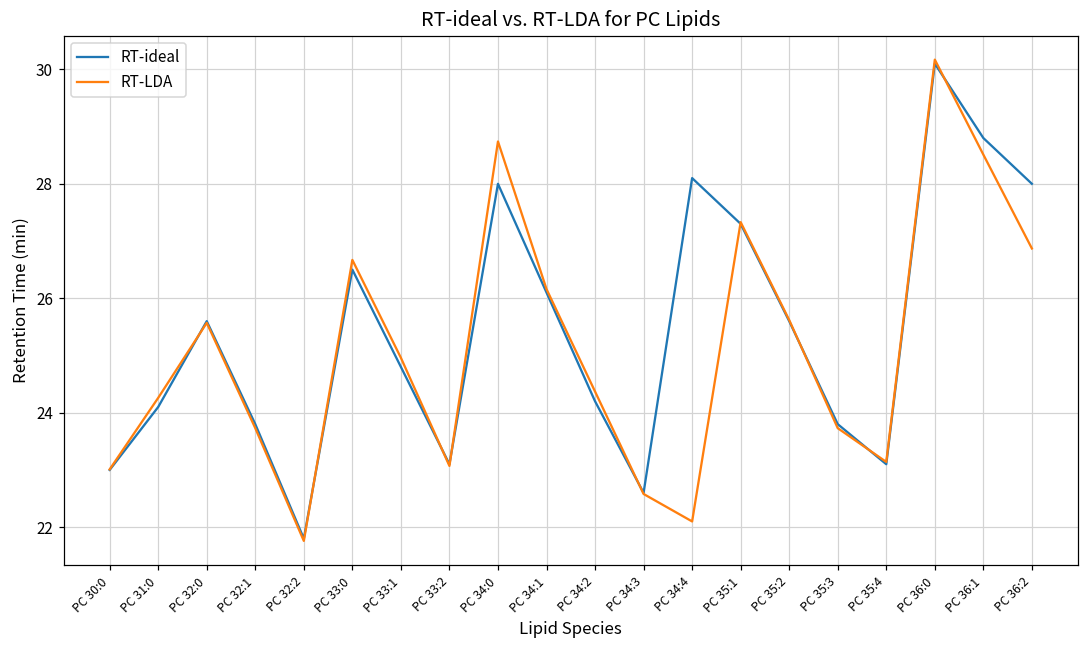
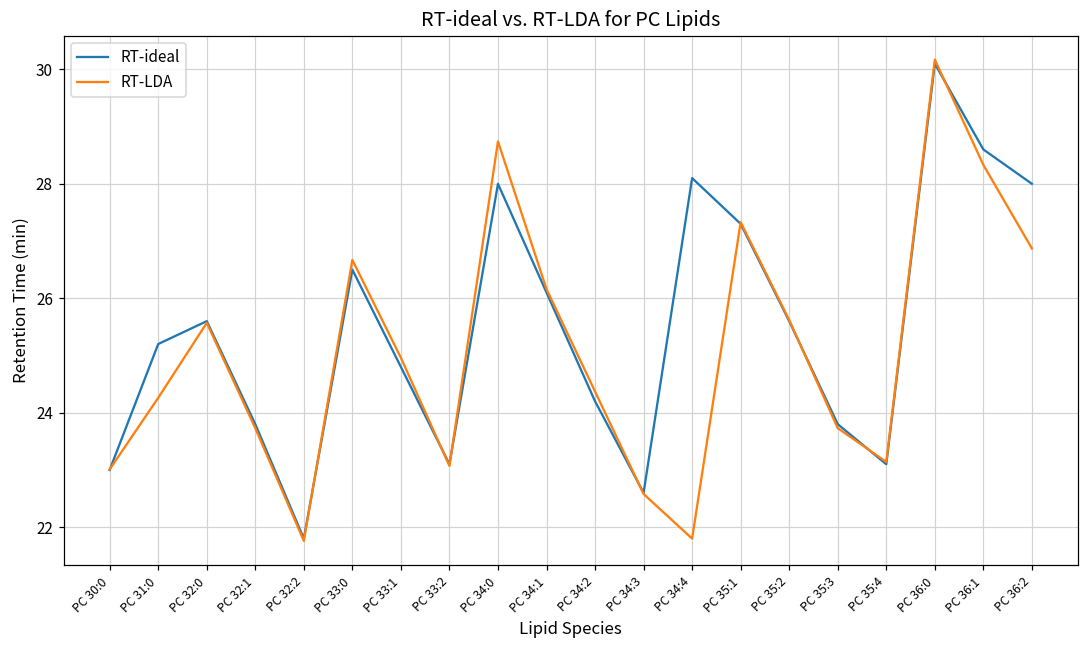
  {
    "RT-ideal": {
-     "PC 31:0": 24.1,
+     "PC 31:0": 25.2,
      "PC 32:1": 23.8,
      "PC 33:0": 26.5,
      "PC 33:1": 24.8,
      "PC 34:0": 28.0,
      "PC 34:1": 26.1,
      "PC 34:2": 24.2,
      "PC 34:4": 28.1,
      "PC 35:3": 23.8,
      "PC 36:0": 30.1,
-     "PC 36:1": 28.8,
+     "PC 36:1": 28.6,
      "PC 36:2": 28.0
    },
    "RT-LDA": {
      "PC 31:0": 24.3,
      "PC 32:1": 23.7,
      "PC 33:0": 26.7,
      "PC 33:1": 25.0,
      "PC 34:0": 28.7,
      "PC 34:1": 26.2,
      "PC 34:2": 24.4,
-     "PC 34:4": 22.1,
+     "PC 34:4": 21.8,
      "PC 35:3": 23.7,
      "PC 36:0": 30.2,
-     "PC 36:1": 28.5,
+     "PC 36:1": 28.3,
      "PC 36:2": 26.9
    }
  }
